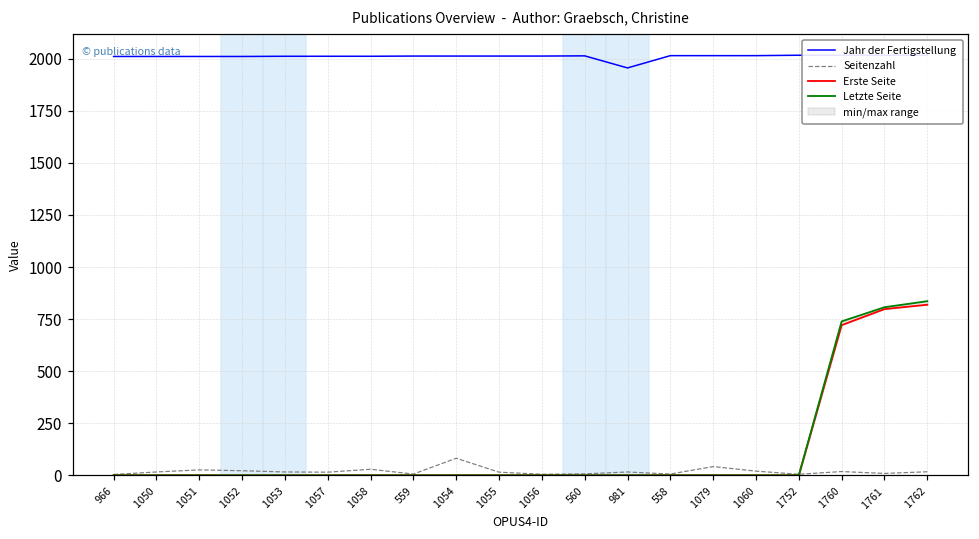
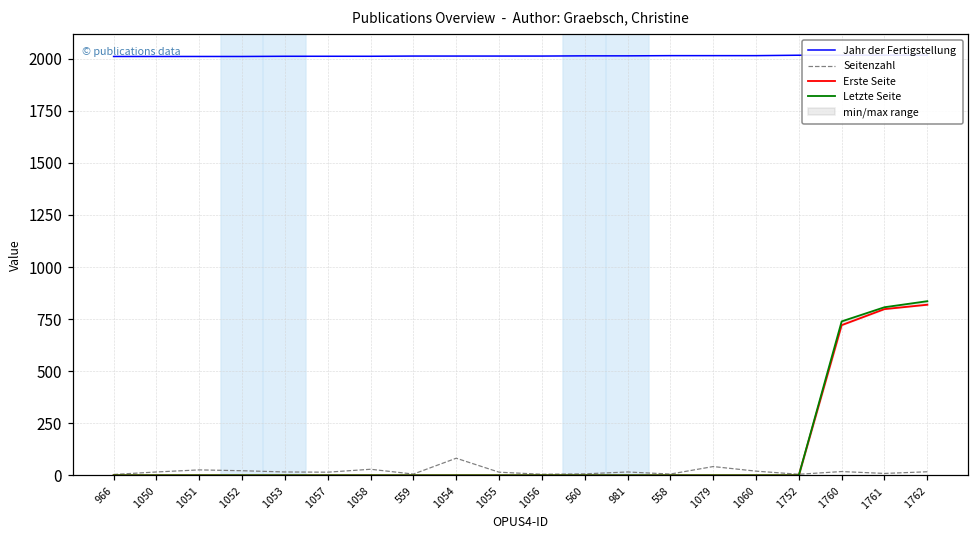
  {
    "Jahr der Fertigstellung": {
      "966": 2010,
      "1050": 2010,
      "1051": 2010,
      "1052": 2010,
      "1053": 2010,
      "1057": 2010,
      "1058": 2010,
      "559": 2010,
      "1054": 2010,
      "1055": 2010,
      "1056": 2010,
      "560": 2010,
-     "981": 1960,
+     "981": 2010,
      "558": 2020,
      "1079": 2020,
      "1060": 2020,
      "1752": 2020
    },
    "Erste Seite": {
      "1760": 720,
      "1762": 820
    }
  }
